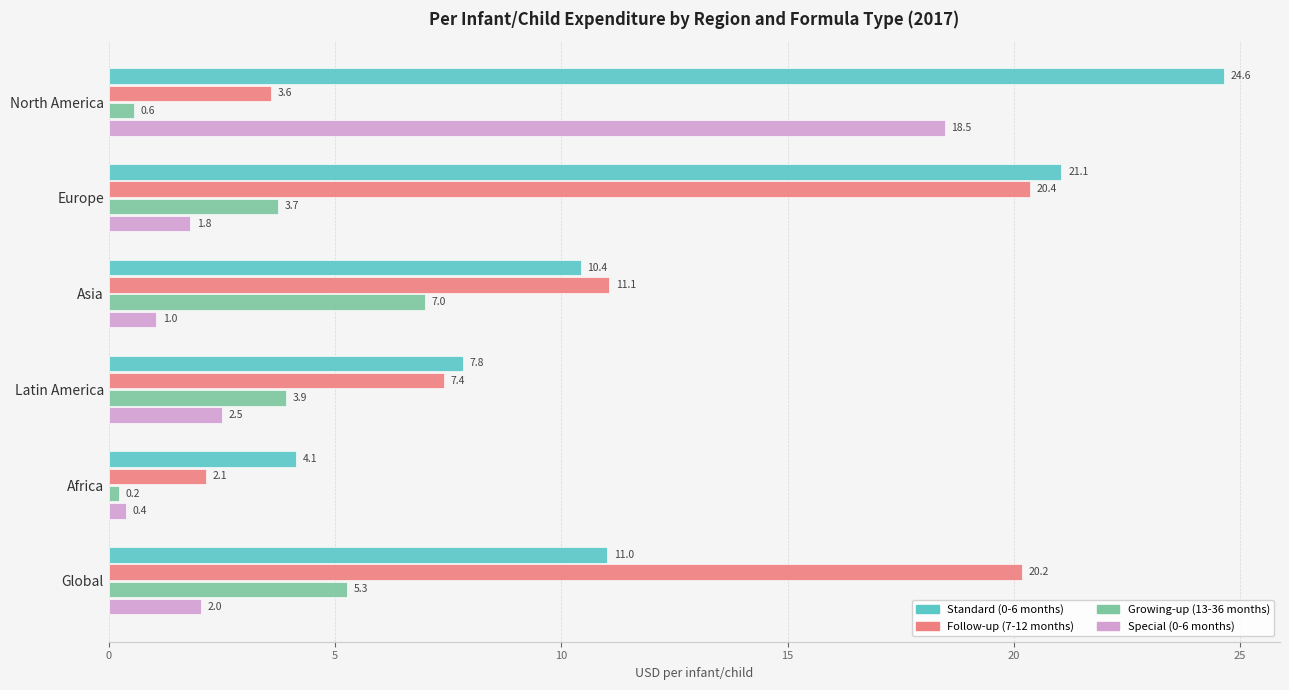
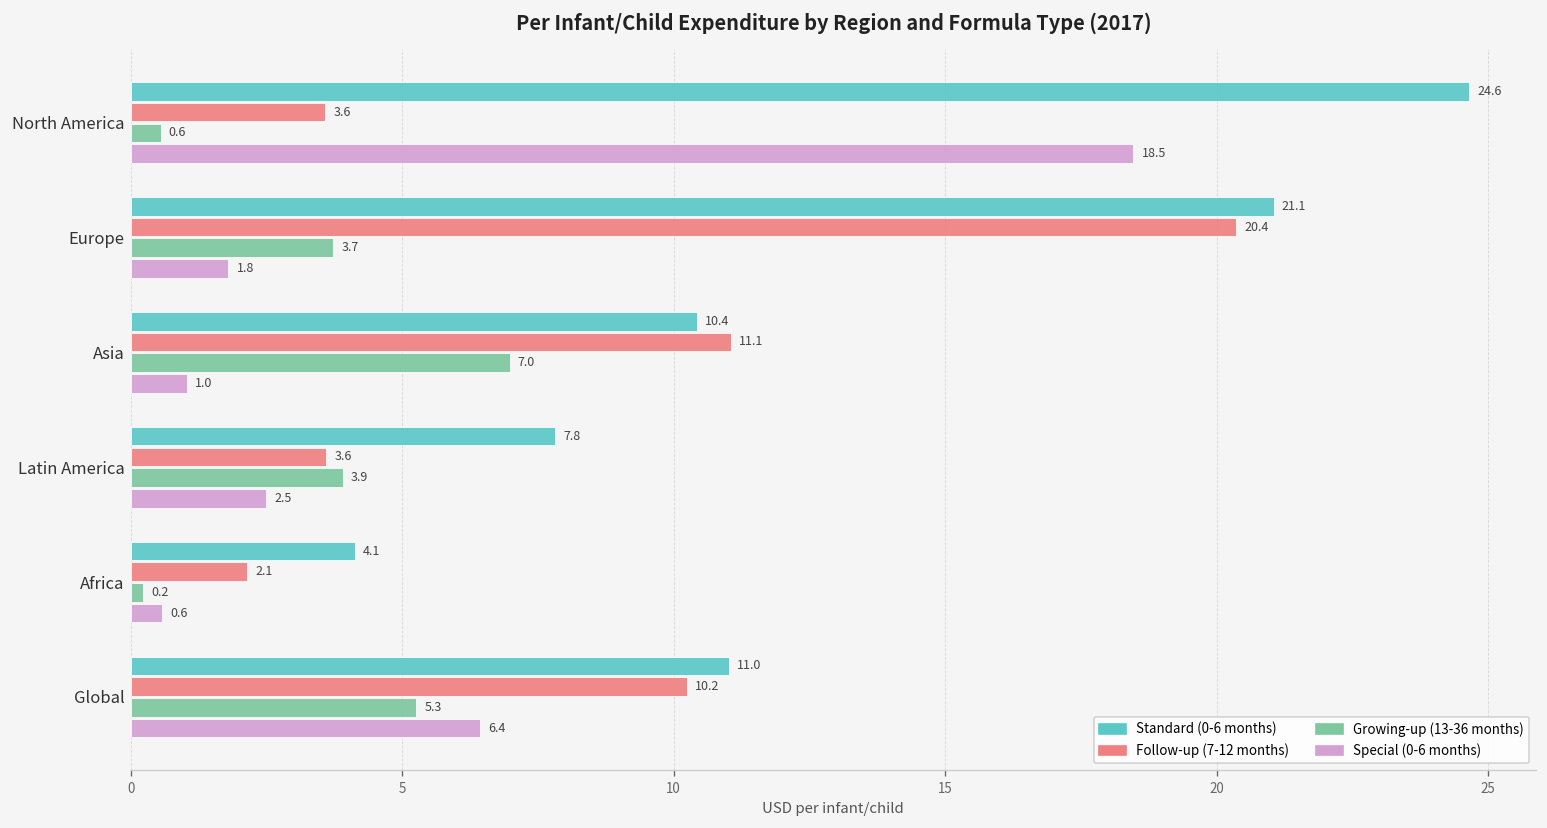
  {
    "Follow-up (7-12 months)": {
      "North America": 3.6,
      "Europe": 20.4,
      "Asia": 11.1,
-     "Latin America": 7.4,
+     "Latin America": 3.6,
      "Africa": 2.1,
-     "Global": 20.2
+     "Global": 10.2
    },
    "Special (0-6 months)": {
      "North America": 18.5,
      "Europe": 1.8,
      "Asia": 1.0,
      "Latin America": 2.5,
-     "Africa": 0.4,
-     "Global": 2.0
+     "Africa": 0.6,
+     "Global": 6.4
    }
  }
